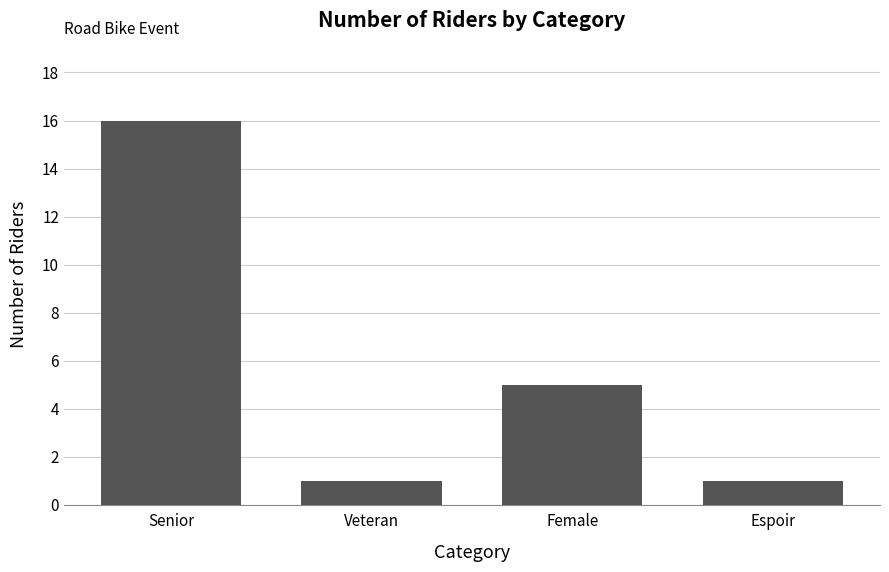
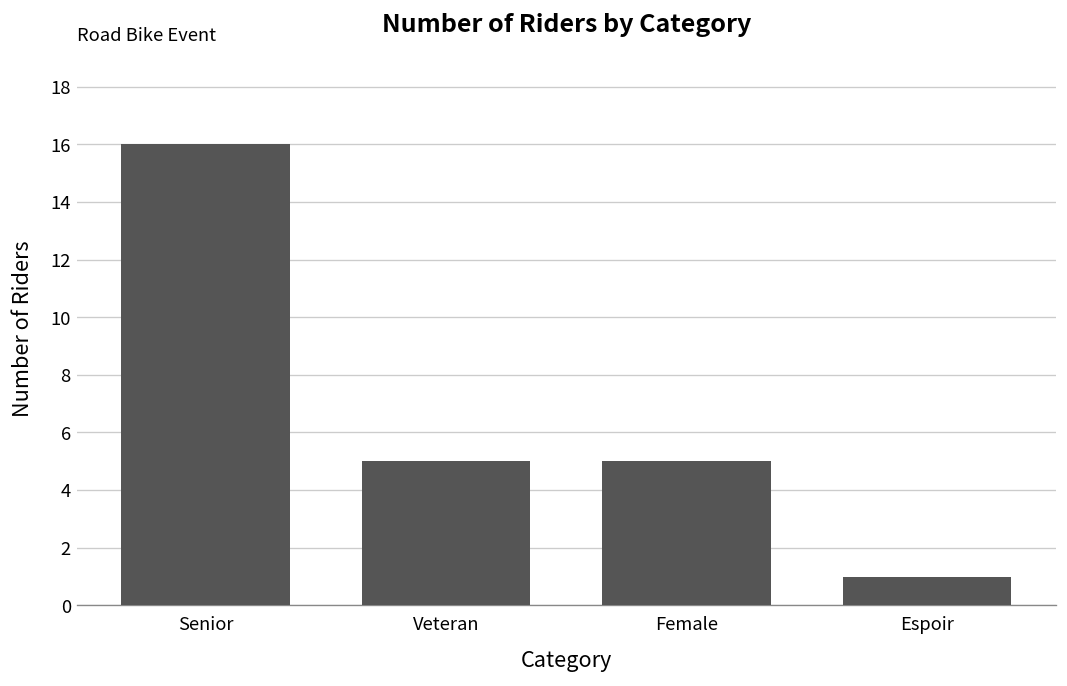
  {
    "Senior": 16,
-   "Veteran": 1,
+   "Veteran": 5,
    "Female": 5,
    "Espoir": 1
  }
